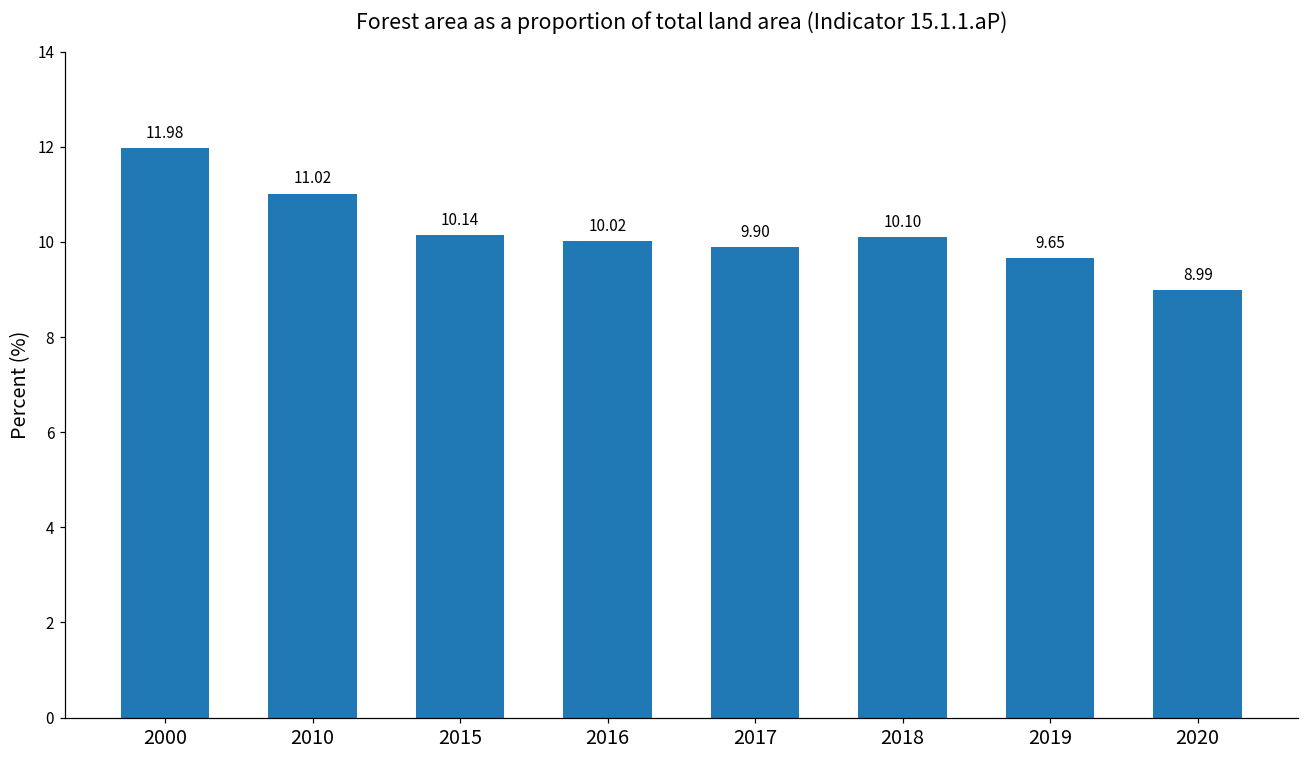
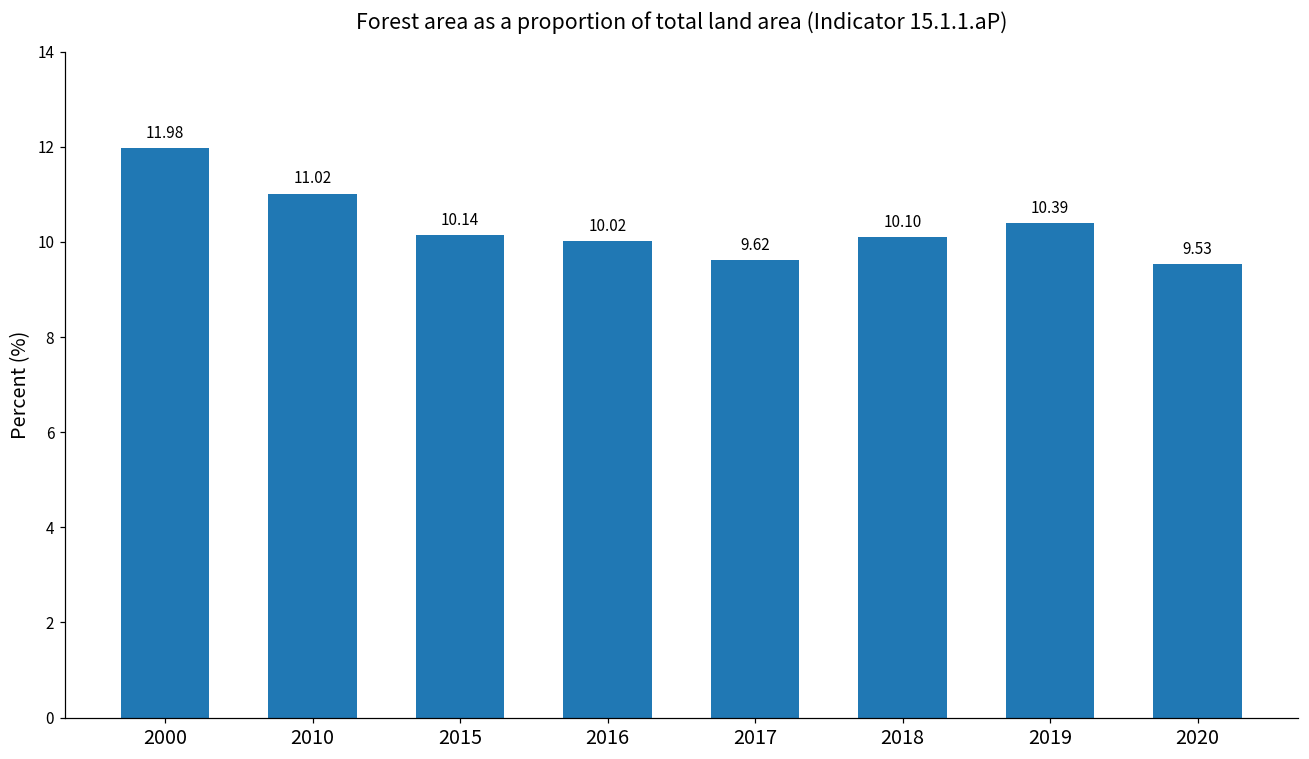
  {
    "2000": 11.98,
    "2010": 11.02,
    "2015": 10.14,
    "2016": 10.02,
-   "2017": 9.90,
+   "2017": 9.62,
    "2018": 10.10,
-   "2019": 9.65,
-   "2020": 8.99
+   "2019": 10.39,
+   "2020": 9.53
  }
